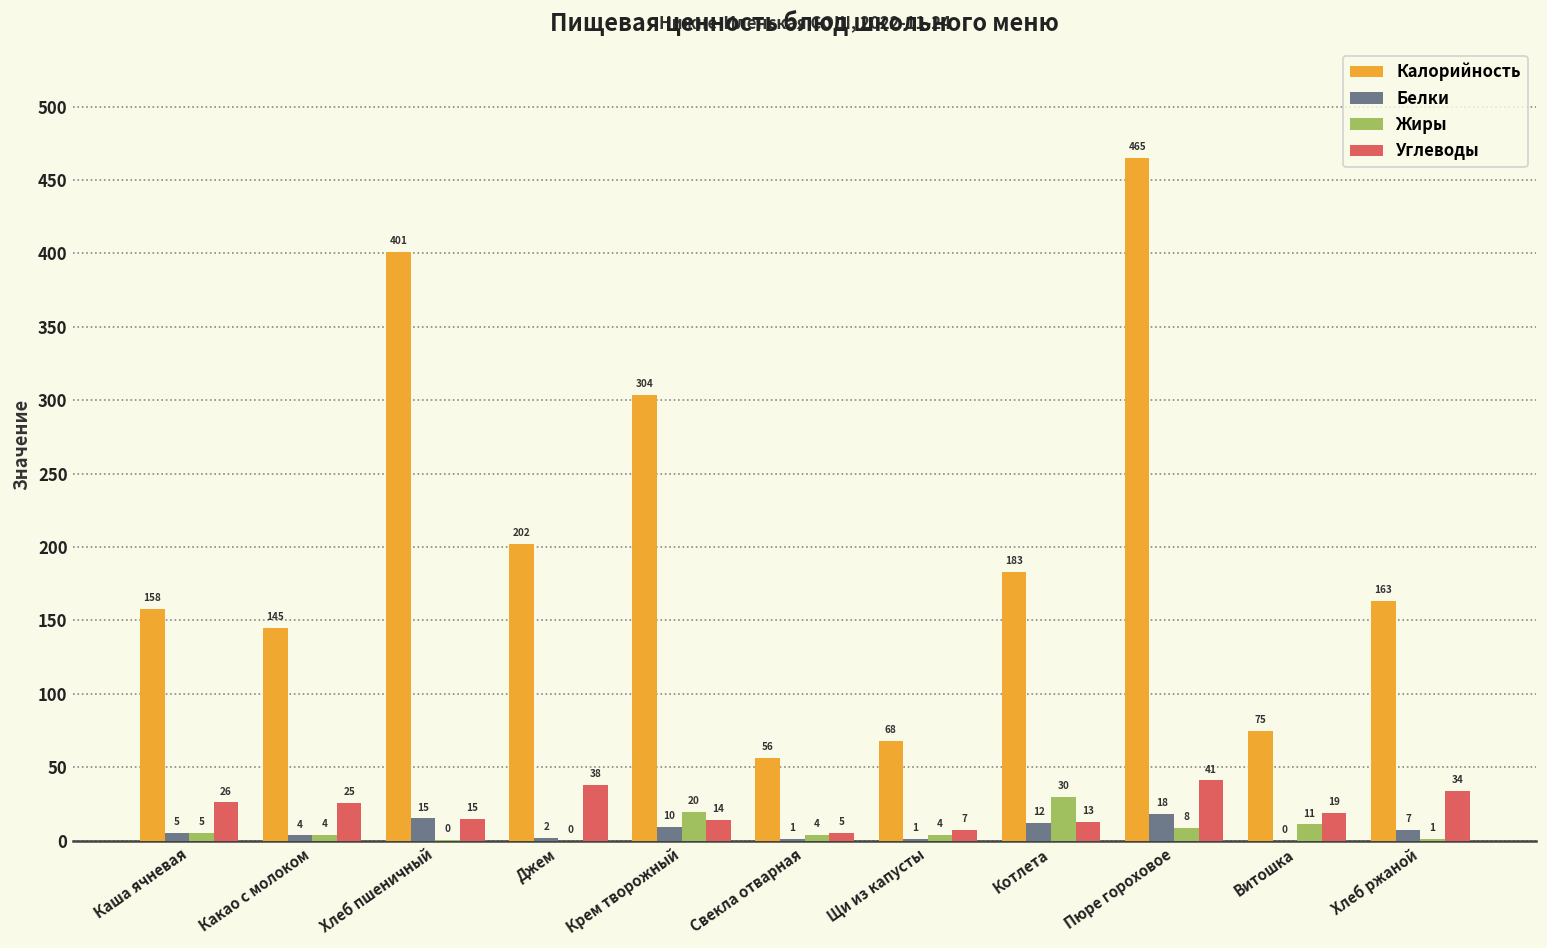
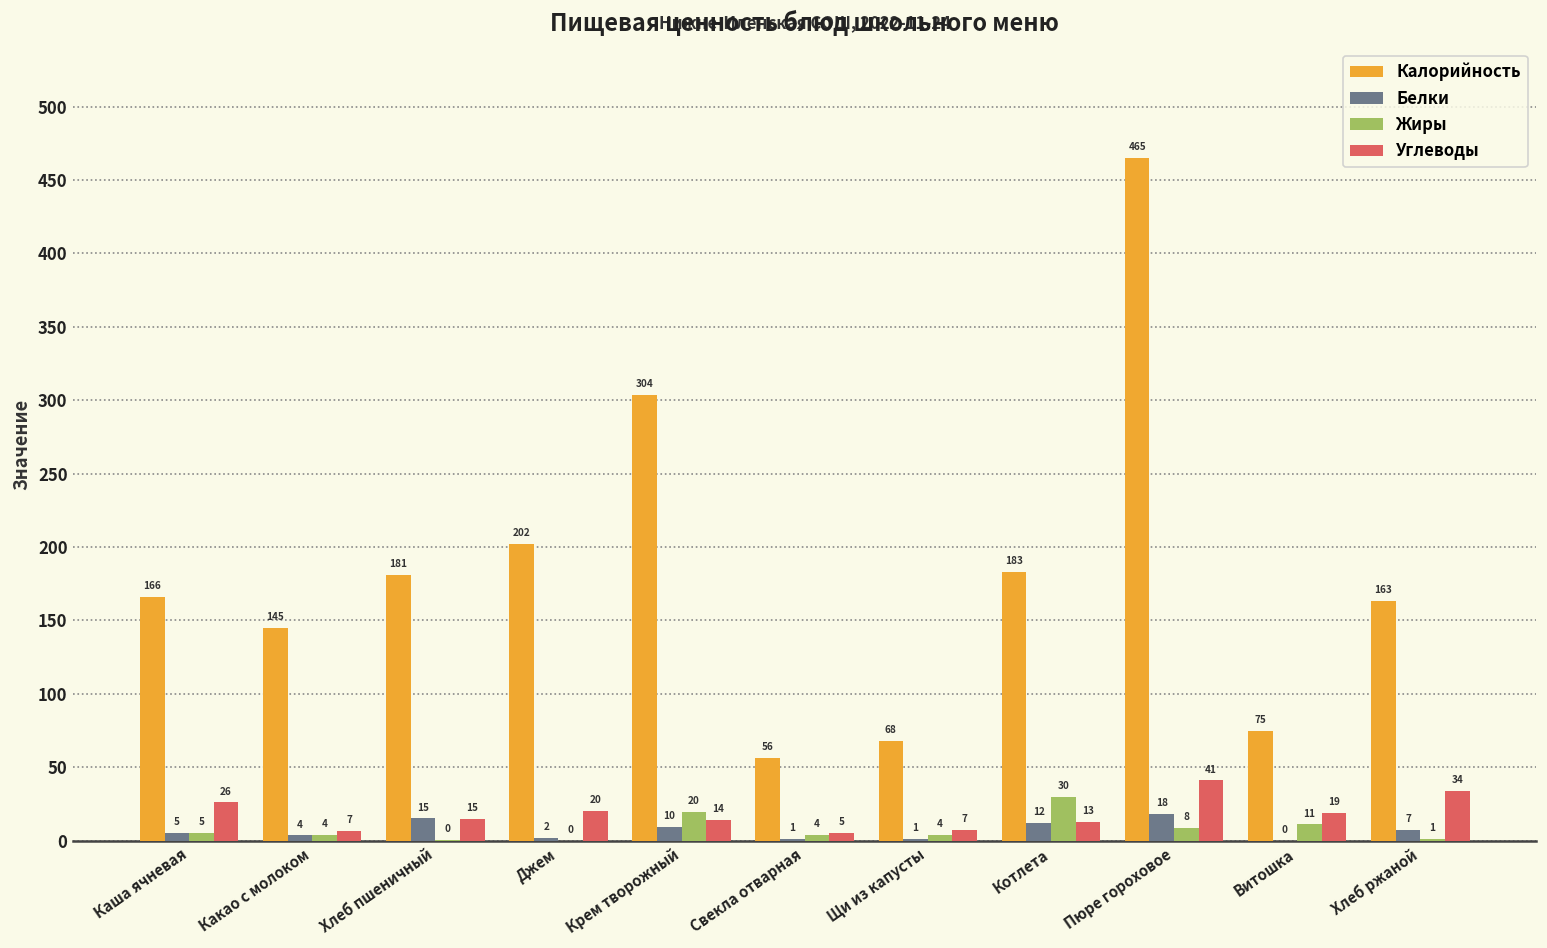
  {
    "Калорийность": {
-     "Каша ячневая": 158,
+     "Каша ячневая": 166,
      "Какао с молоком": 145,
-     "Хлеб пшеничный": 401,
+     "Хлеб пшеничный": 181,
      "Джем": 202,
      "Крем творожный": 304,
      "Свекла отварная": 56,
      "Щи из капусты": 68,
      "Котлета": 183,
      "Пюре гороховое": 465,
      "Витошка": 75,
      "Хлеб ржаной": 163
    },
    "Белки": {
      "Каша ячневая": 5,
      "Какао с молоком": 4,
      "Хлеб пшеничный": 15,
      "Джем": 2,
      "Крем творожный": 10,
      "Свекла отварная": 1,
      "Щи из капусты": 1,
      "Котлета": 12,
      "Пюре гороховое": 18,
      "Витошка": 0,
      "Хлеб ржаной": 7
    },
    "Жиры": {
      "Каша ячневая": 5,
      "Какао с молоком": 4,
      "Хлеб пшеничный": 0,
      "Джем": 0,
      "Крем творожный": 20,
      "Свекла отварная": 4,
      "Щи из капусты": 4,
      "Котлета": 30,
      "Пюре гороховое": 8,
      "Витошка": 11,
      "Хлеб ржаной": 1
    },
    "Углеводы": {
      "Каша ячневая": 26,
-     "Какао с молоком": 25,
+     "Какао с молоком": 7,
      "Хлеб пшеничный": 15,
-     "Джем": 38,
+     "Джем": 20,
      "Крем творожный": 14,
      "Свекла отварная": 5,
      "Щи из капусты": 7,
      "Котлета": 13,
      "Пюре гороховое": 41,
      "Витошка": 19,
      "Хлеб ржаной": 34
    }
  }
